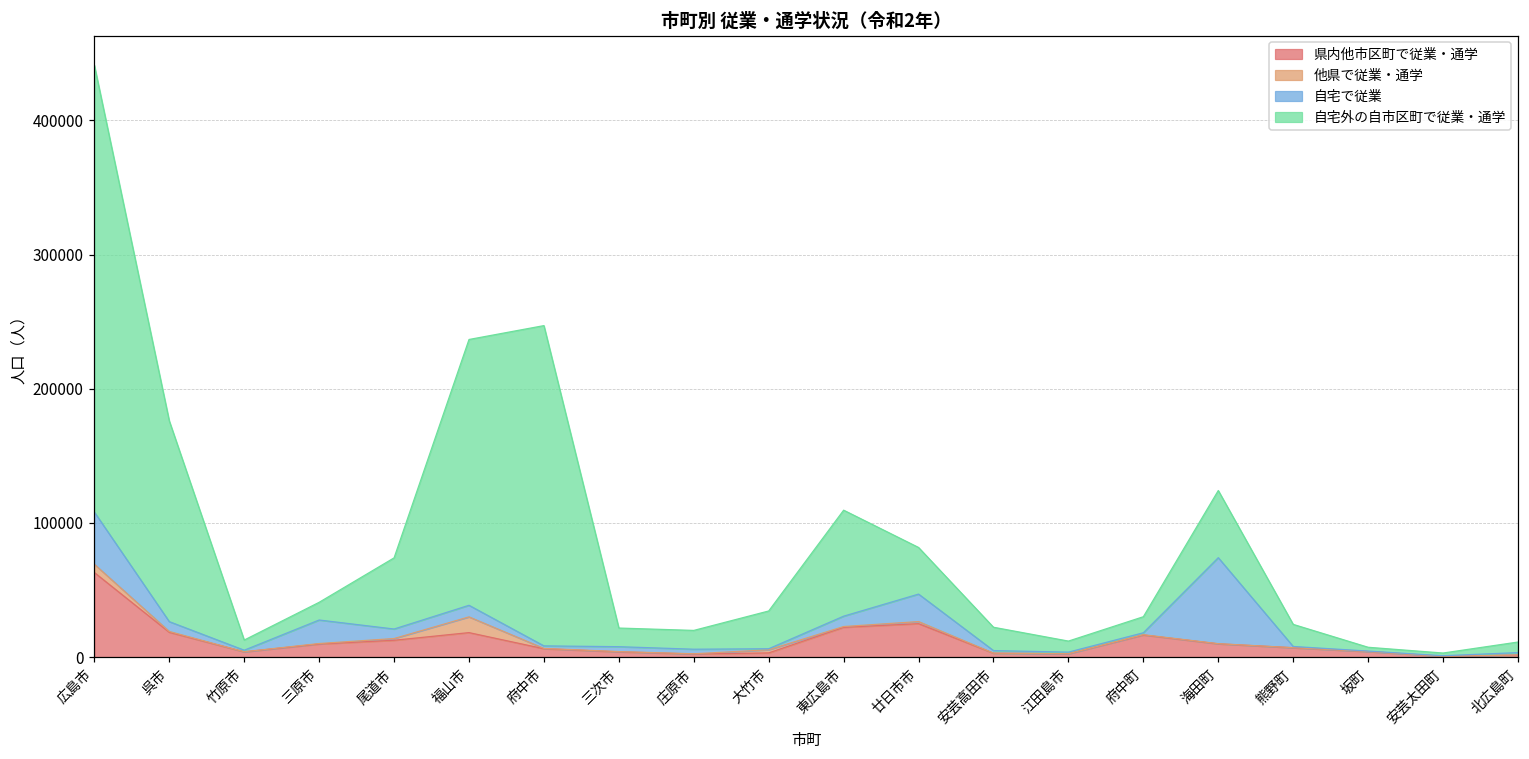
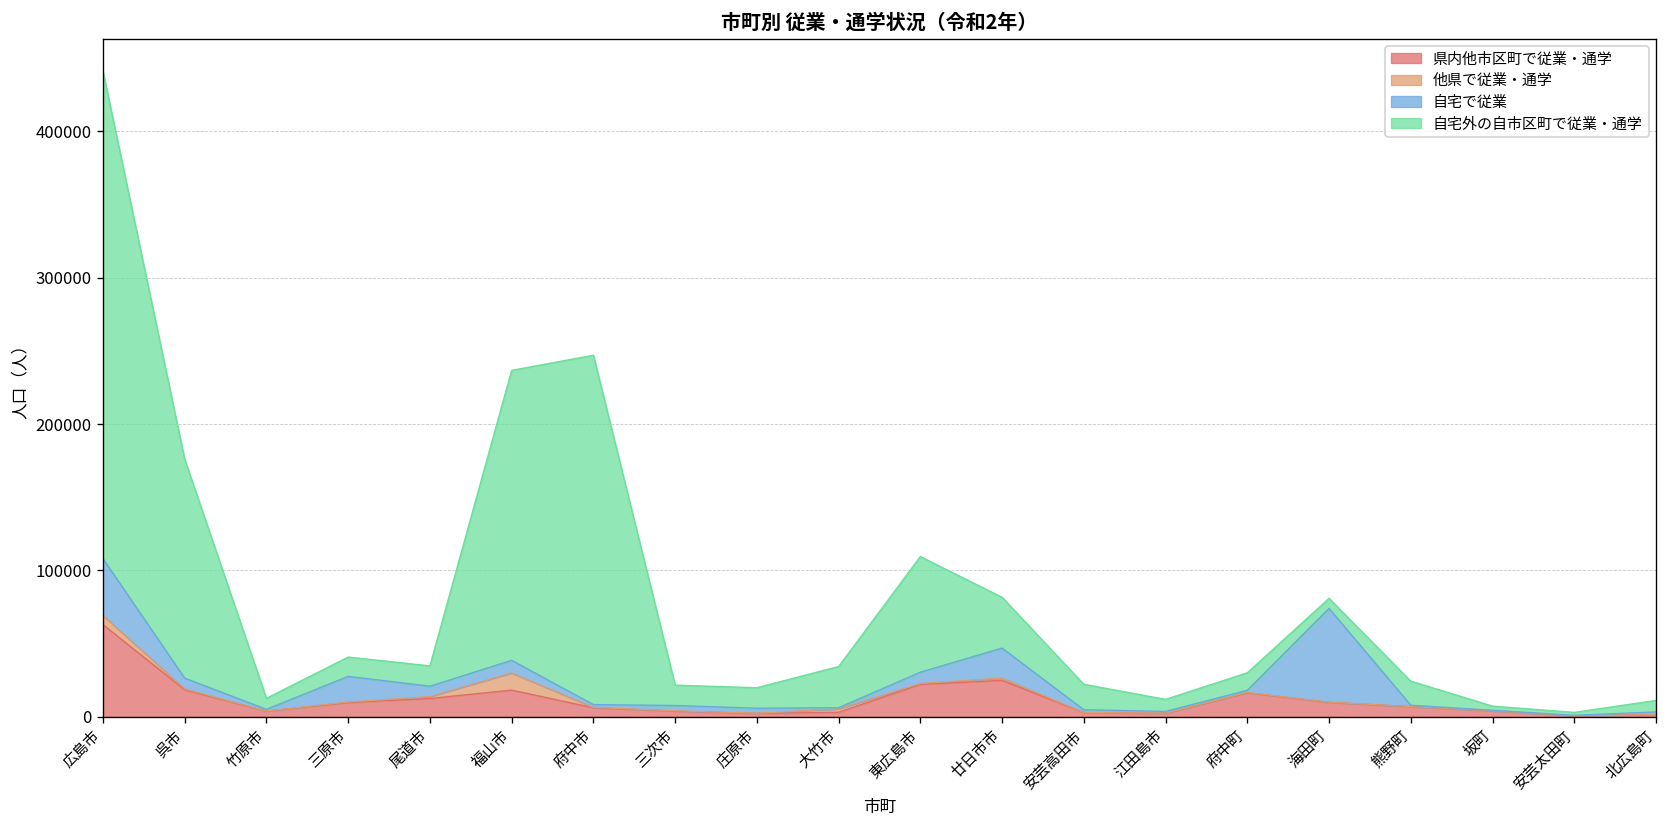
  {
    "自宅で従業": {
      "広島市": 39000,
      "呉市": 7000,
      "三原市": 18000,
      "尾道市": 7000,
      "福山市": 9000,
      "三次市": 4000,
      "庄原市": 3000,
      "東広島市": 8000,
      "廿日市市": 20000,
      "海田町": 64000
    },
    "自宅外の自市区町で従業・通学": {
      "広島市": 333000,
      "呉市": 150000,
      "竹原市": 8000,
      "三原市": 13000,
-     "尾道市": 53000,
+     "尾道市": 14000,
      "福山市": 198000,
      "府中市": 239000,
      "三次市": 14000,
      "庄原市": 14000,
      "大竹市": 28000,
      "東広島市": 79000,
      "廿日市市": 35000,
      "安芸高田市": 17000,
      "江田島市": 8000,
      "府中町": 12000,
-     "海田町": 50000,
+     "海田町": 7000,
      "熊野町": 16000,
      "坂町": 3000,
      "北広島町": 8000
    }
  }
